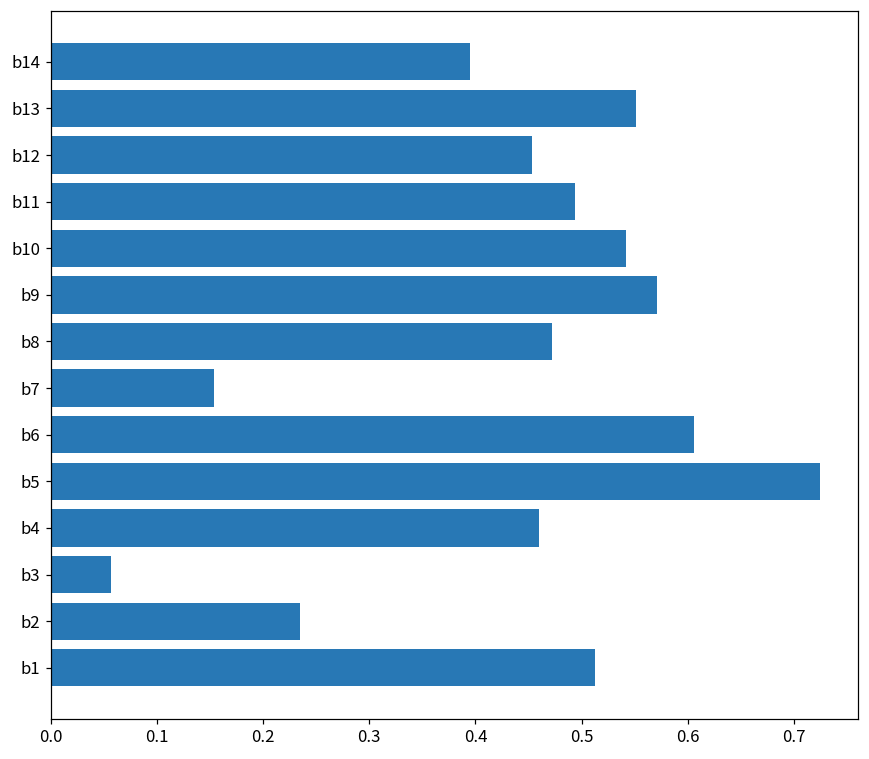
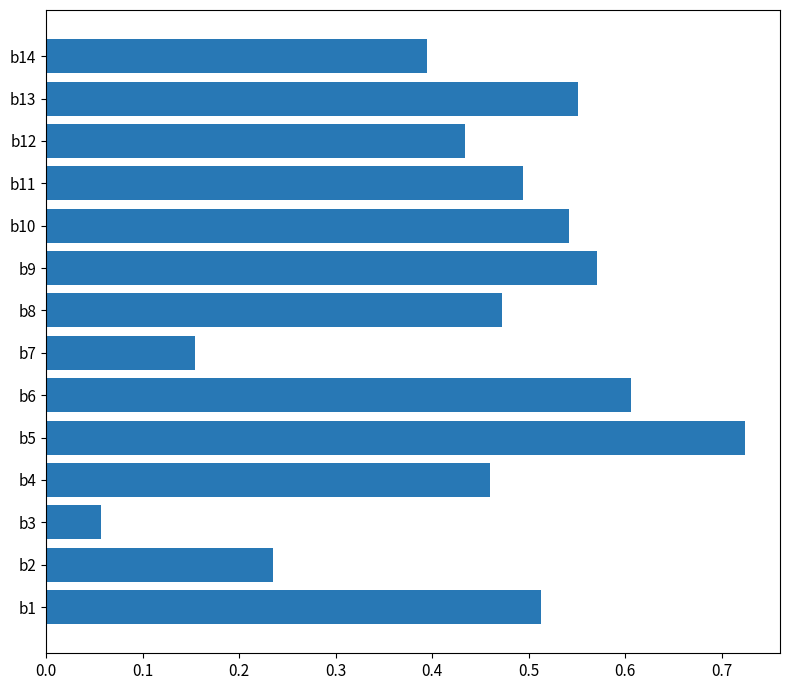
  {
    "b14": 0.40,
    "b13": 0.55,
-   "b12": 0.45,
+   "b12": 0.43,
    "b11": 0.49,
    "b10": 0.54,
    "b9": 0.57,
    "b8": 0.47,
    "b7": 0.15,
    "b6": 0.61,
    "b5": 0.72,
    "b4": 0.46,
    "b3": 0.06,
    "b2": 0.24,
    "b1": 0.51
  }
